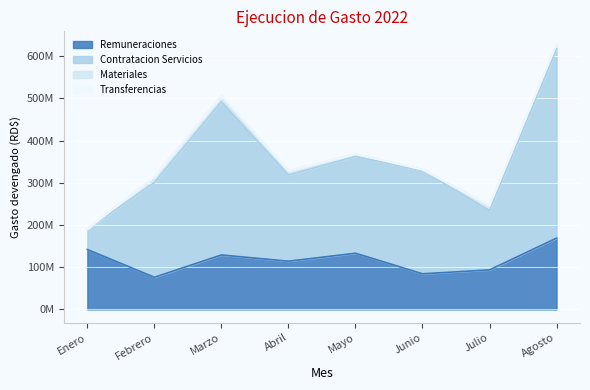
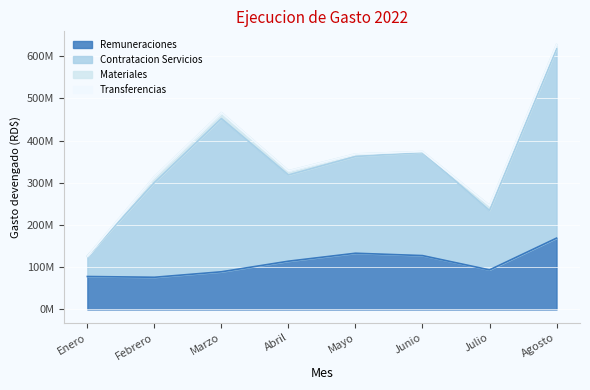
  {
    "Remuneraciones": {
-     "Enero": 140000000,
+     "Enero": 80000000,
      "Febrero": 80000000,
-     "Marzo": 130000000,
+     "Marzo": 90000000,
      "Abril": 110000000,
      "Mayo": 130000000,
-     "Junio": 80000000,
+     "Junio": 130000000,
      "Julio": 90000000,
      "Agosto": 170000000
    },
    "Contratacion Servicios": {
      "Febrero": 220000000,
      "Marzo": 360000000,
      "Abril": 200000000,
      "Julio": 140000000,
      "Agosto": 450000000
    },
    "Transferencias": {
      "Febrero": 10000000
    }
  }
